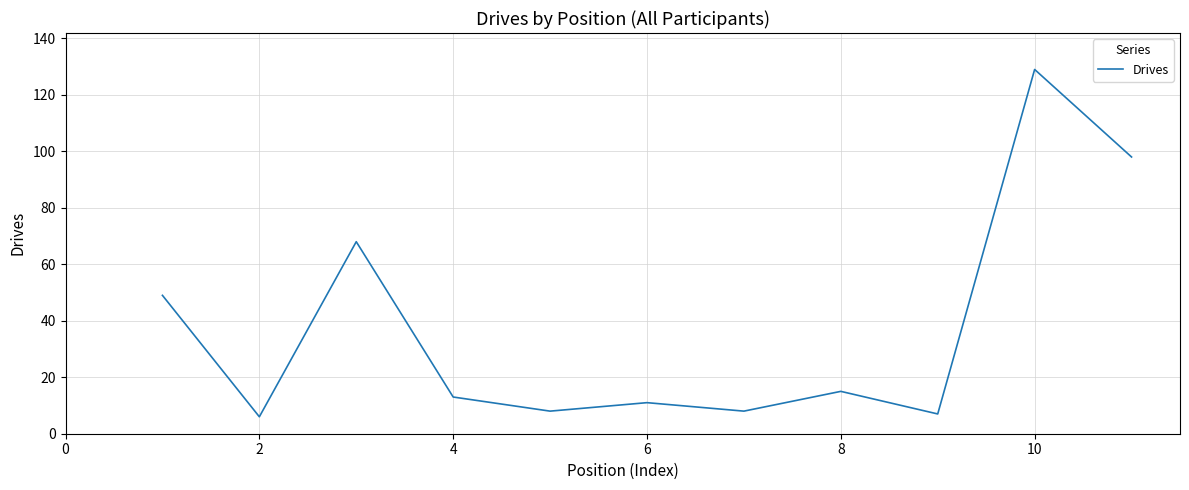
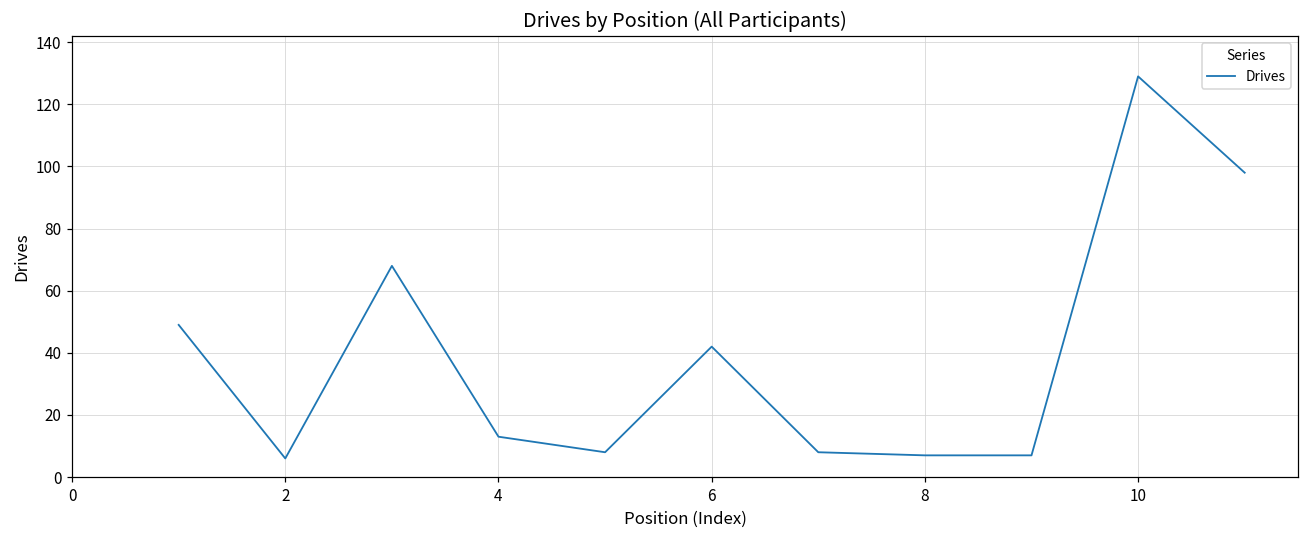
  {
    "2": 6,
    "4": 13,
-   "6": 11,
-   "8": 15,
+   "6": 42,
+   "8": 7,
    "10": 129
  }
